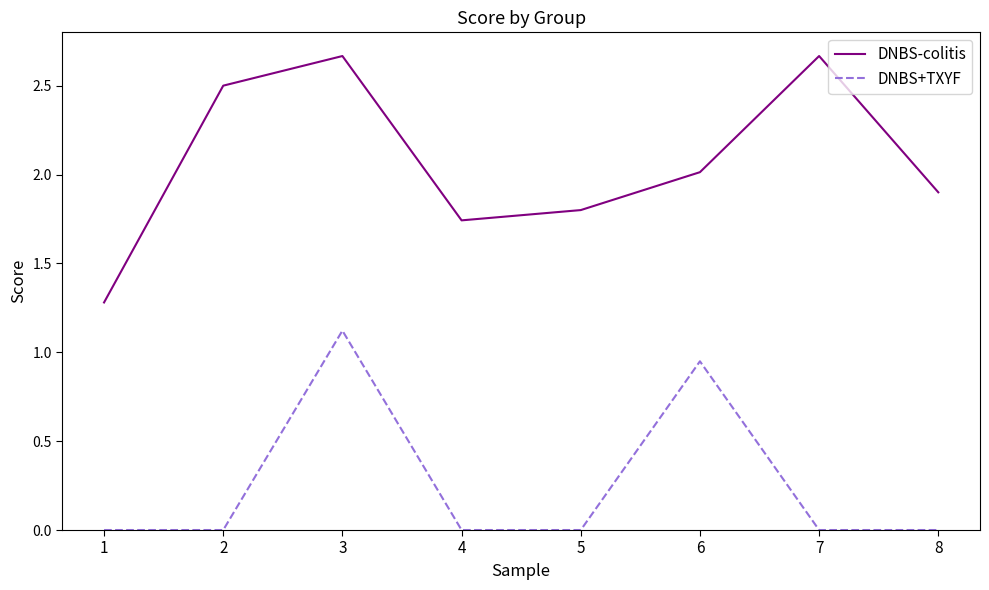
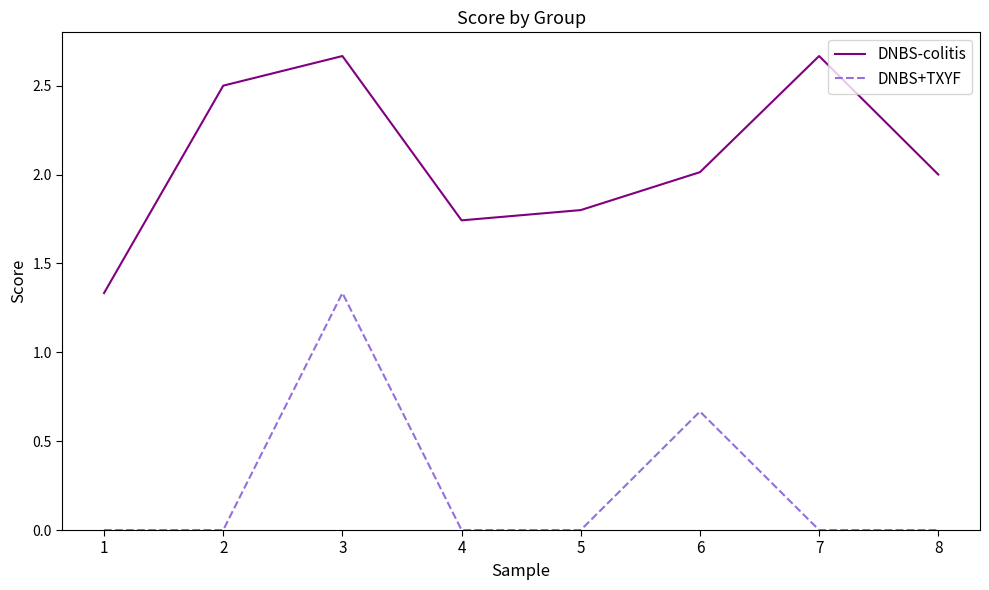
  {
    "DNBS-colitis": {
-     "1": 1.28,
+     "1": 1.33,
      "2": 2.50,
      "3": 2.67,
      "4": 1.74,
      "5": 1.80,
      "6": 2.01,
      "7": 2.67,
-     "8": 1.9
+     "8": 2.0
    },
    "DNBS+TXYF": {
      "1": 0.00,
      "2": 0.00,
-     "3": 1.12,
+     "3": 1.33,
      "4": 0.00,
      "5": 0.00,
-     "6": 0.95,
+     "6": 0.67,
      "7": 0.00,
      "8": 0.00
    }
  }
